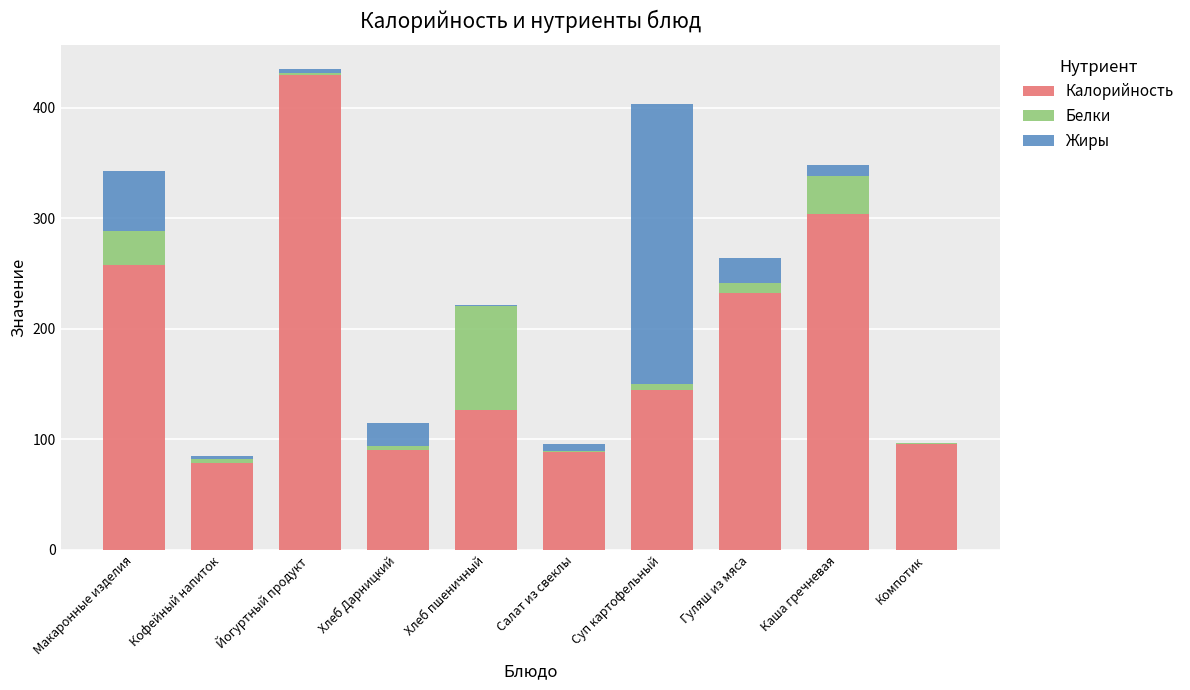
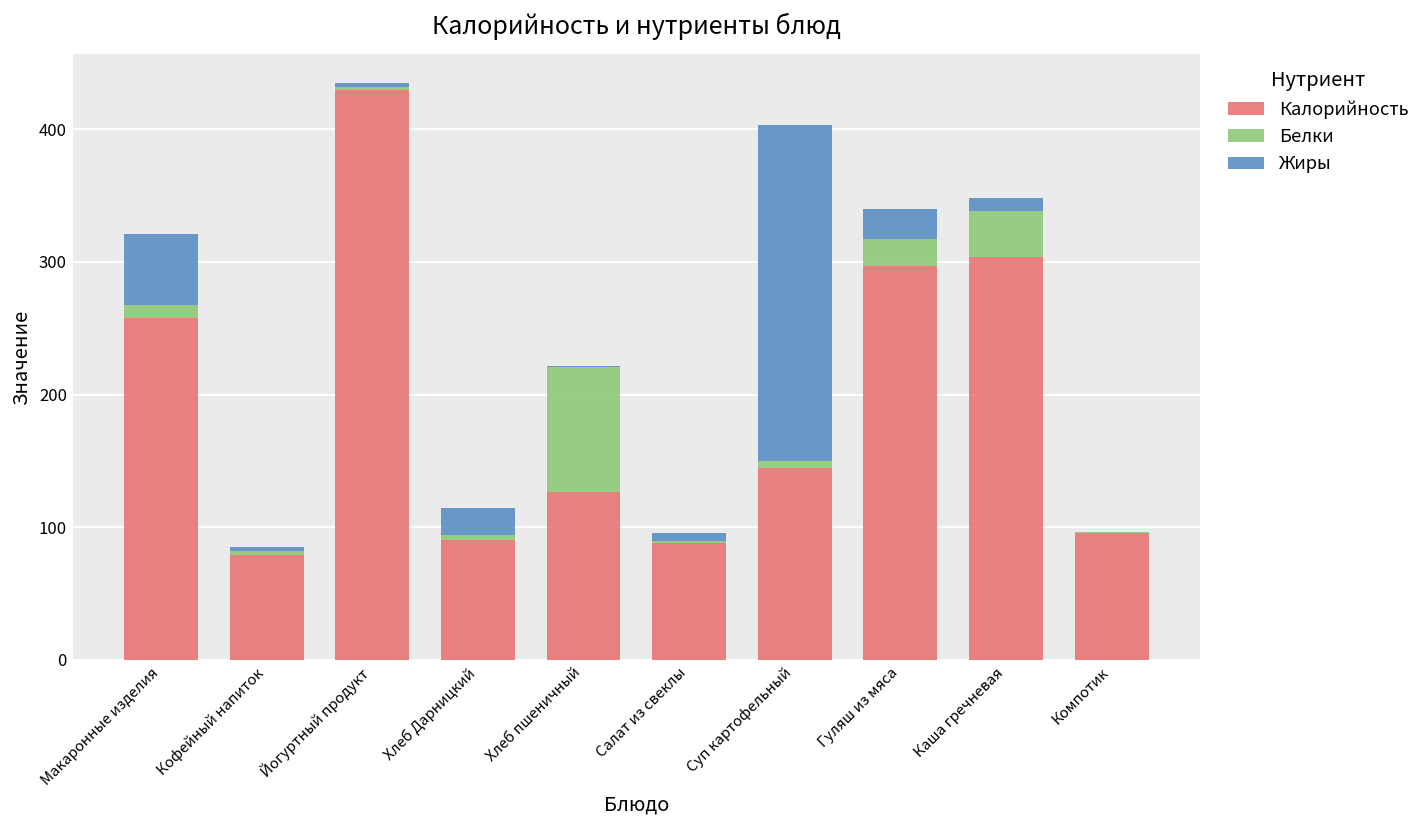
  {
    "Калорийность": {
      "Макаронные изделия": 258,
      "Кофейный напиток": 79,
      "Йогуртный продукт": 430,
      "Хлеб Дарницкий": 91,
      "Хлеб пшеничный": 127,
      "Салат из свеклы": 88,
      "Суп картофельный": 144,
-     "Гуляш из мяса": 232,
+     "Гуляш из мяса": 297,
      "Каша гречневая": 304,
      "Компотик": 96
    },
    "Белки": {
-     "Макаронные изделия": 31,
+     "Макаронные изделия": 9,
      "Кофейный напиток": 3,
      "Хлеб Дарницкий": 3,
      "Хлеб пшеничный": 94,
      "Суп картофельный": 6,
-     "Гуляш из мяса": 10,
+     "Гуляш из мяса": 21,
      "Каша гречневая": 35
    },
    "Жиры": {
      "Макаронные изделия": 54,
      "Кофейный напиток": 3,
      "Йогуртный продукт": 3,
      "Хлеб Дарницкий": 21,
      "Салат из свеклы": 6,
      "Суп картофельный": 253,
      "Гуляш из мяса": 22,
      "Каша гречневая": 9
    }
  }
